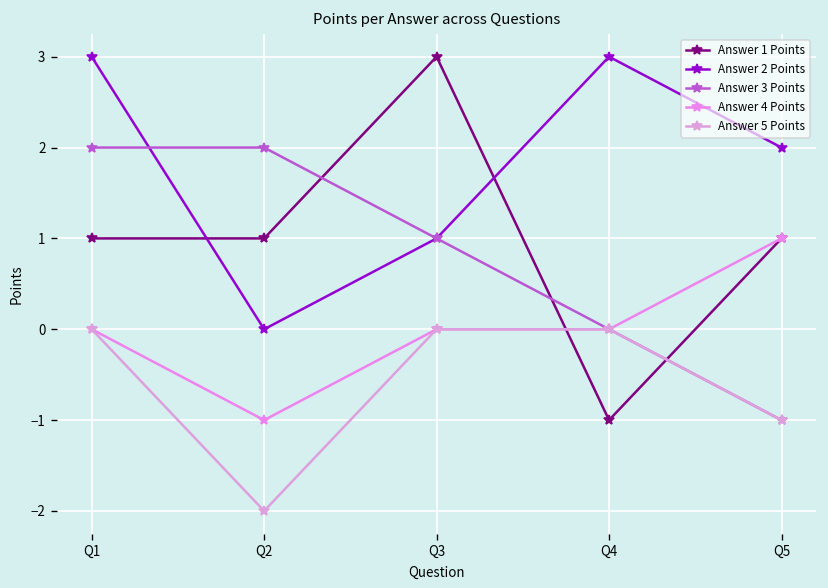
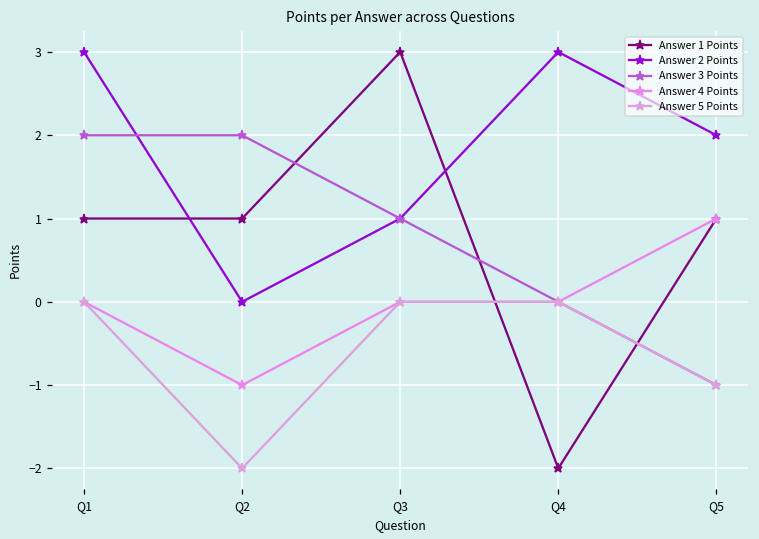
  {
    "Answer 1 Points": {
      "Q1": 1,
      "Q2": 1,
      "Q3": 3,
-     "Q4": -1
+     "Q4": -2
    },
    "Answer 2 Points": {
      "Q1": 3,
      "Q2": 0,
      "Q4": 3,
      "Q5": 2
    },
    "Answer 3 Points": {
      "Q1": 2,
      "Q2": 2
    }
  }
